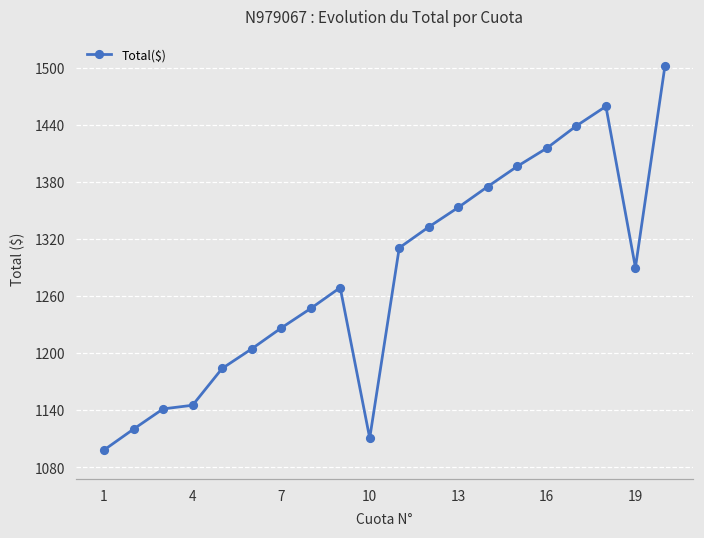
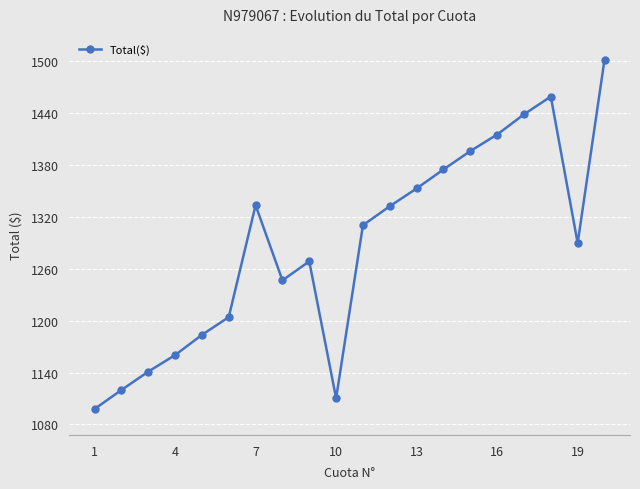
  {
    "1": 1100,
-   "4": 1140,
-   "7": 1230,
+   "4": 1160,
+   "7": 1330,
    "10": 1110,
    "13": 1350,
    "16": 1420,
    "19": 1290
  }
